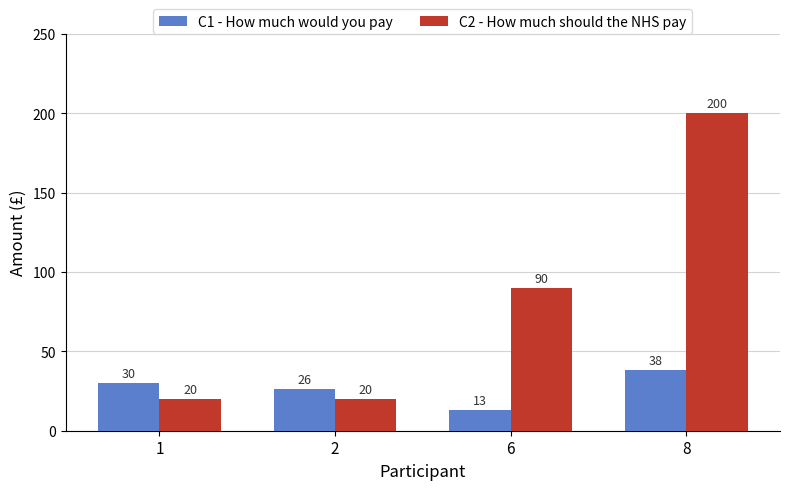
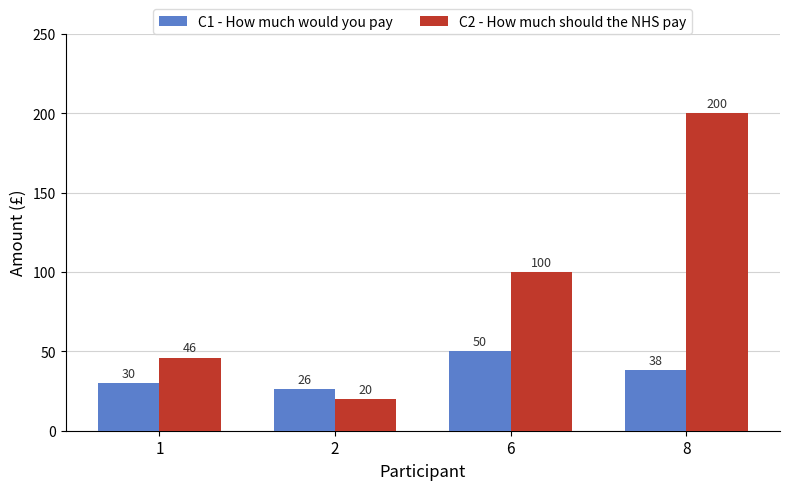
  {
    "C1 - How much would you pay": {
      "1": 30,
      "2": 26,
-     "6": 13,
+     "6": 50,
      "8": 38
    },
    "C2 - How much should the NHS pay": {
-     "1": 20,
+     "1": 46,
      "2": 20,
-     "6": 90,
+     "6": 100,
      "8": 200
    }
  }
